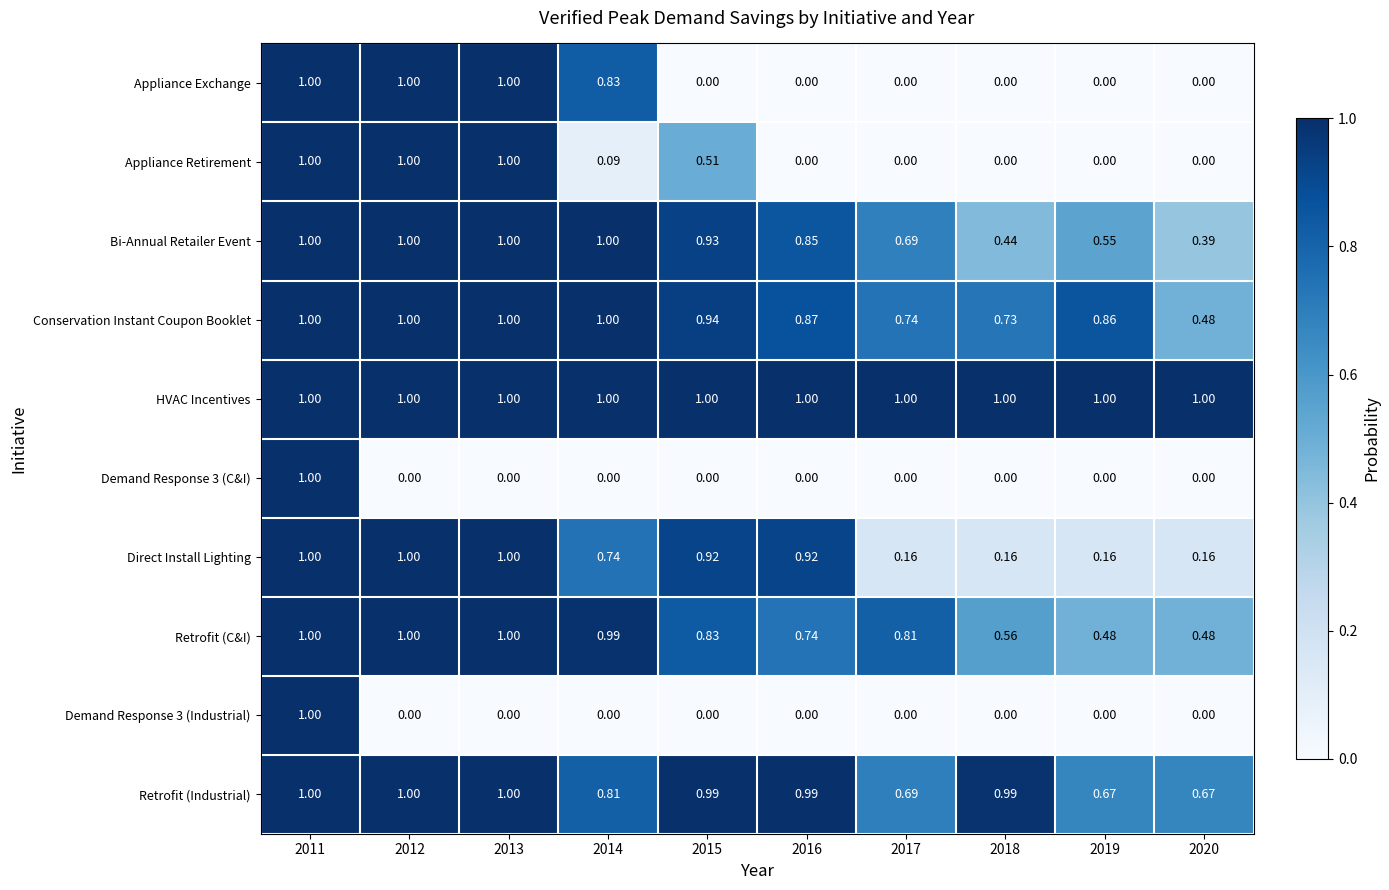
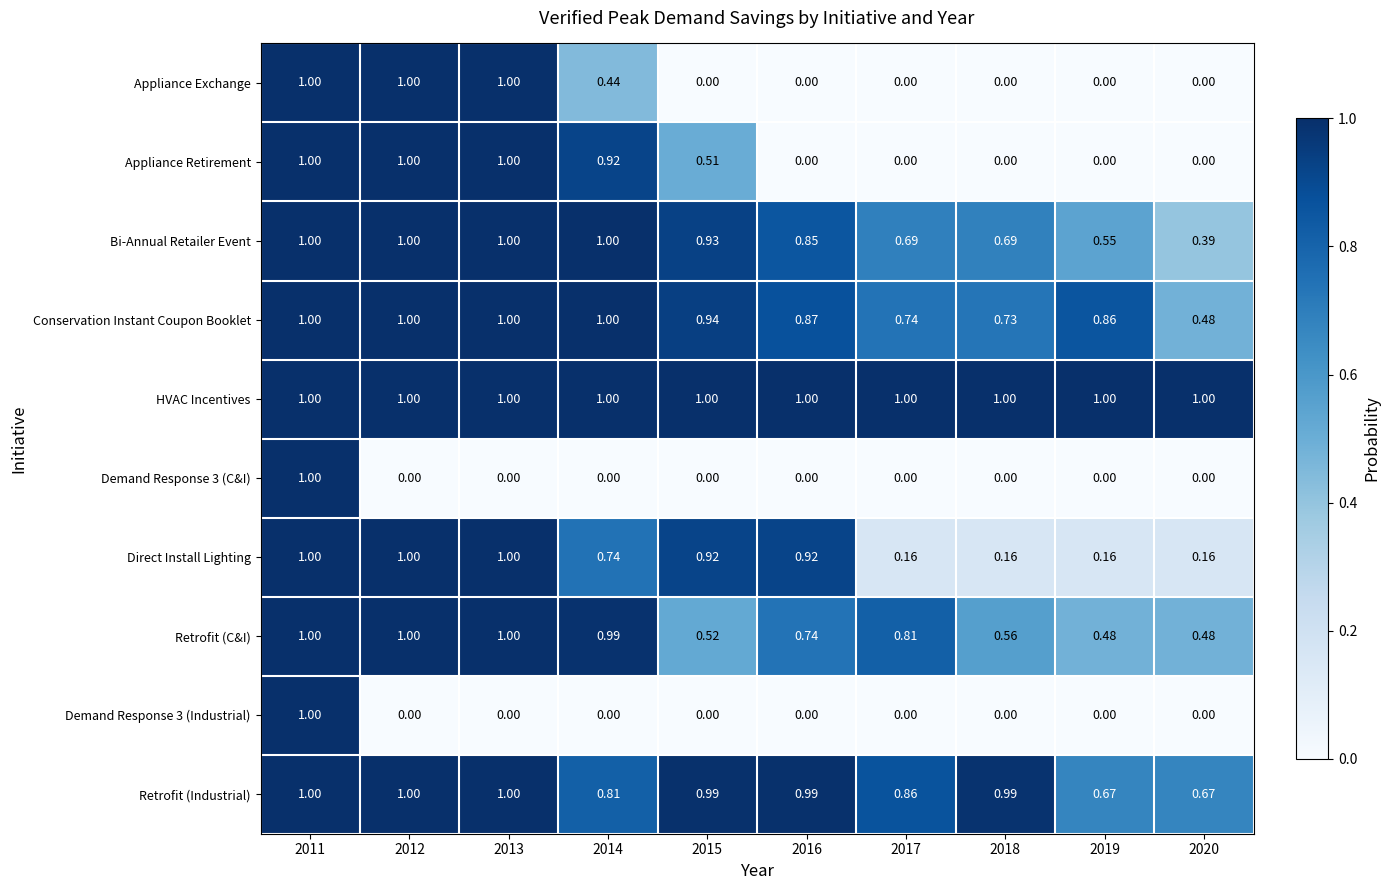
  {
    "Appliance Exchange": {
      "2011": 1.00,
      "2012": 1.00,
      "2013": 1.00,
-     "2014": 0.83,
+     "2014": 0.44,
      "2015": 0.00,
      "2016": 0.00,
      "2017": 0.00,
      "2018": 0.00,
      "2019": 0.00,
      "2020": 0.00
    },
    "Appliance Retirement": {
      "2011": 1.00,
      "2012": 1.00,
      "2013": 1.00,
-     "2014": 0.09,
+     "2014": 0.92,
      "2015": 0.51,
      "2016": 0.00,
      "2017": 0.00,
      "2018": 0.00,
      "2019": 0.00,
      "2020": 0.00
    },
    "Bi-Annual Retailer Event": {
      "2011": 1.00,
      "2012": 1.00,
      "2013": 1.00,
      "2014": 1.00,
      "2015": 0.93,
      "2016": 0.85,
      "2017": 0.69,
-     "2018": 0.44,
+     "2018": 0.69,
      "2019": 0.55,
      "2020": 0.39
    },
    "Conservation Instant Coupon Booklet": {
      "2011": 1.00,
      "2012": 1.00,
      "2013": 1.00,
      "2014": 1.00,
      "2015": 0.94,
      "2016": 0.87,
      "2017": 0.74,
      "2018": 0.73,
      "2019": 0.86,
      "2020": 0.48
    },
    "HVAC Incentives": {
      "2011": 1.00,
      "2012": 1.00,
      "2013": 1.00,
      "2014": 1.00,
      "2015": 1.00,
      "2016": 1.00,
      "2017": 1.00,
      "2018": 1.00,
      "2019": 1.00,
      "2020": 1.00
    },
    "Demand Response 3 (C&I)": {
      "2011": 1.00,
      "2012": 0.00,
      "2013": 0.00,
      "2014": 0.00,
      "2015": 0.00,
      "2016": 0.00,
      "2017": 0.00,
      "2018": 0.00,
      "2019": 0.00,
      "2020": 0.00
    },
    "Direct Install Lighting": {
      "2011": 1.00,
      "2012": 1.00,
      "2013": 1.00,
      "2014": 0.74,
      "2015": 0.92,
      "2016": 0.92,
      "2017": 0.16,
      "2018": 0.16,
      "2019": 0.16,
      "2020": 0.16
    },
    "Retrofit (C&I)": {
      "2011": 1.00,
      "2012": 1.00,
      "2013": 1.00,
      "2014": 0.99,
-     "2015": 0.83,
+     "2015": 0.52,
      "2016": 0.74,
      "2017": 0.81,
      "2018": 0.56,
      "2019": 0.48,
      "2020": 0.48
    },
    "Demand Response 3 (Industrial)": {
      "2011": 1.00,
      "2012": 0.00,
      "2013": 0.00,
      "2014": 0.00,
      "2015": 0.00,
      "2016": 0.00,
      "2017": 0.00,
      "2018": 0.00,
      "2019": 0.00,
      "2020": 0.00
    },
    "Retrofit (Industrial)": {
      "2011": 1.00,
      "2012": 1.00,
      "2013": 1.00,
      "2014": 0.81,
      "2015": 0.99,
      "2016": 0.99,
-     "2017": 0.69,
+     "2017": 0.86,
      "2018": 0.99,
      "2019": 0.67,
      "2020": 0.67
    }
  }
